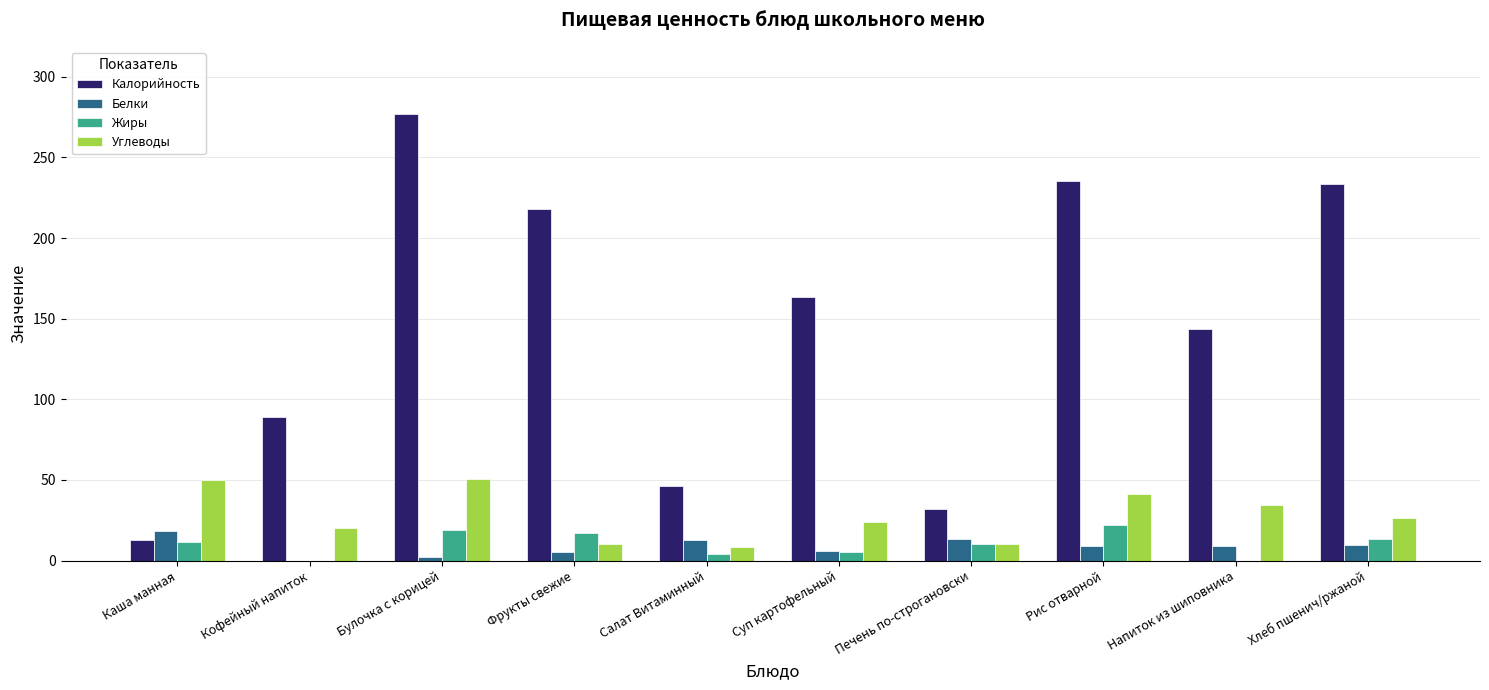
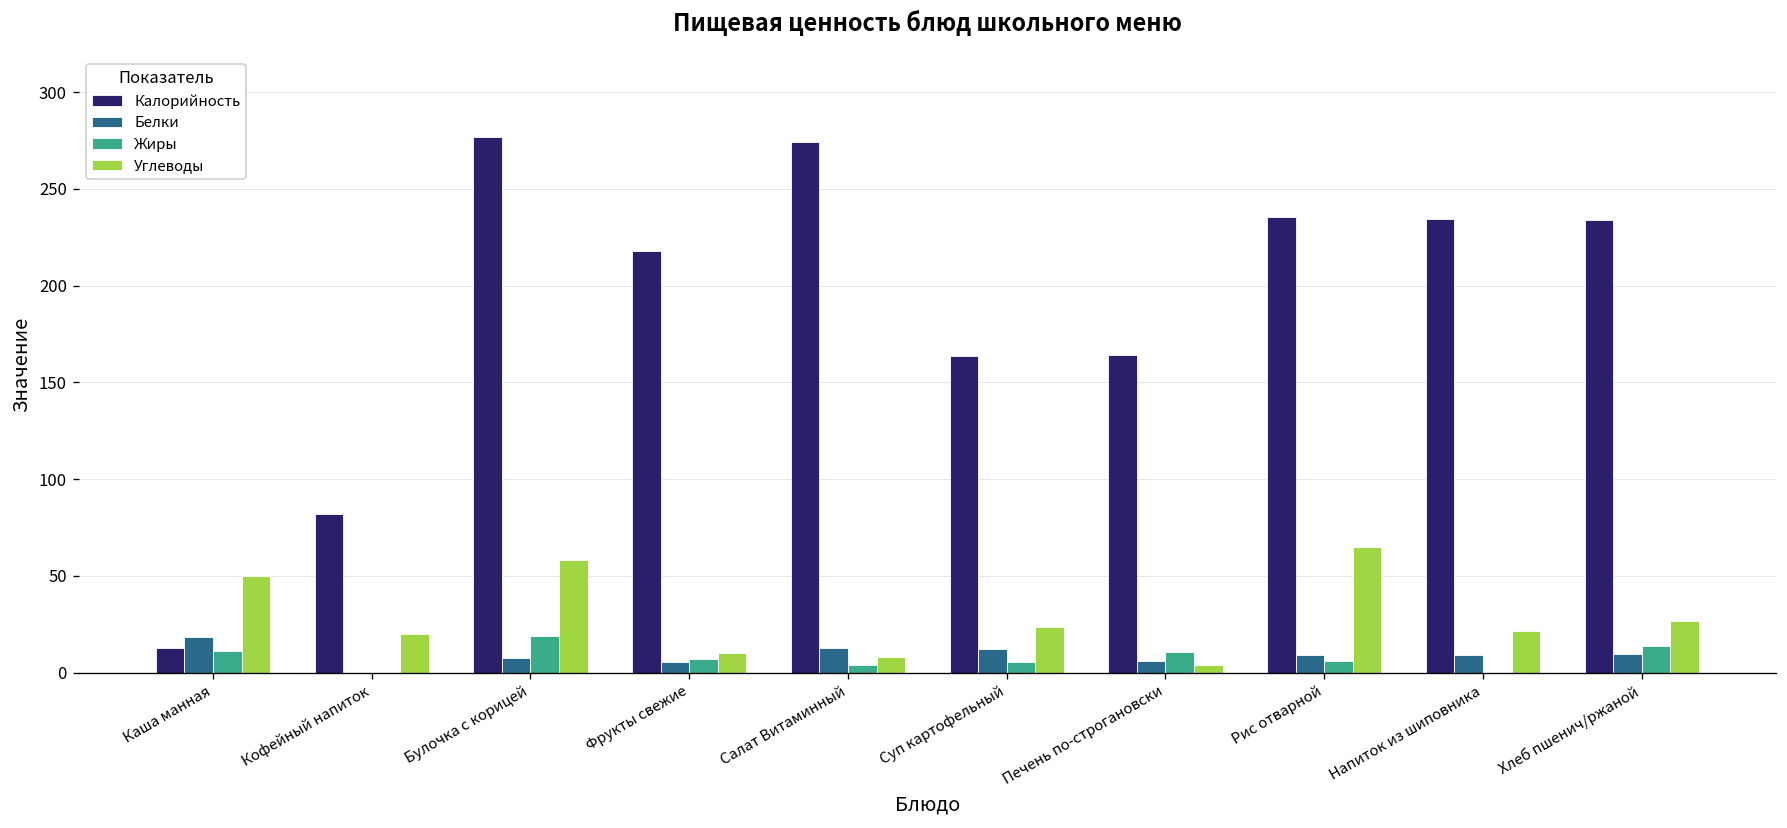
  {
    "Калорийность": {
      "Каша манная": 13,
-     "Кофейный напиток": 89,
+     "Кофейный напиток": 82,
      "Булочка с корицей": 277,
      "Фрукты свежие": 218,
-     "Салат Витаминный": 46,
+     "Салат Витаминный": 274,
      "Суп картофельный": 164,
-     "Печень по-строгановски": 32,
+     "Печень по-строгановски": 164,
      "Рис отварной": 236,
-     "Напиток из шиповника": 144,
+     "Напиток из шиповника": 235,
      "Хлеб пшенич/ржаной": 234
    },
    "Белки": {
      "Каша манная": 18,
      "Кофейный напиток": 0,
-     "Булочка с корицей": 3,
+     "Булочка с корицей": 8,
      "Фрукты свежие": 5,
      "Салат Витаминный": 13,
-     "Суп картофельный": 6,
-     "Печень по-строгановски": 14,
+     "Суп картофельный": 12,
+     "Печень по-строгановски": 6,
      "Рис отварной": 9,
      "Напиток из шиповника": 9,
      "Хлеб пшенич/ржаной": 10
    },
    "Жиры": {
      "Каша манная": 11,
      "Кофейный напиток": 0,
      "Булочка с корицей": 19,
-     "Фрукты свежие": 17,
+     "Фрукты свежие": 7,
      "Салат Витаминный": 4,
      "Суп картофельный": 5,
      "Печень по-строгановски": 11,
-     "Рис отварной": 22,
+     "Рис отварной": 6,
      "Напиток из шиповника": 0,
      "Хлеб пшенич/ржаной": 14
    },
    "Углеводы": {
      "Каша манная": 50,
      "Кофейный напиток": 20,
-     "Булочка с корицей": 50,
+     "Булочка с корицей": 58,
      "Фрукты свежие": 10,
      "Салат Витаминный": 8,
      "Суп картофельный": 24,
-     "Печень по-строгановски": 11,
-     "Рис отварной": 41,
-     "Напиток из шиповника": 34,
+     "Печень по-строгановски": 4,
+     "Рис отварной": 65,
+     "Напиток из шиповника": 22,
      "Хлеб пшенич/ржаной": 27
    }
  }
